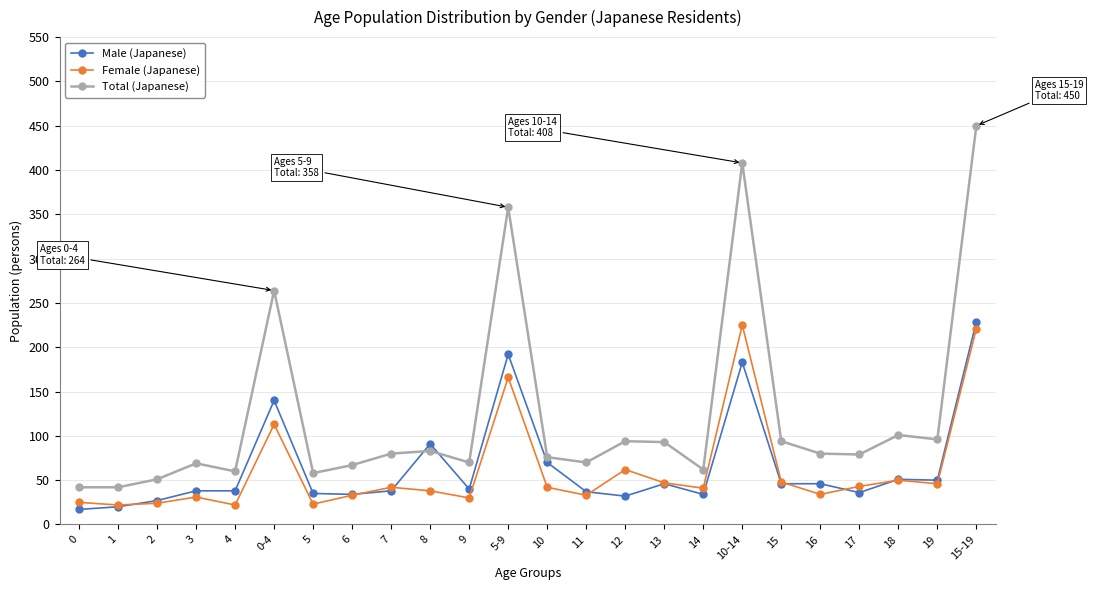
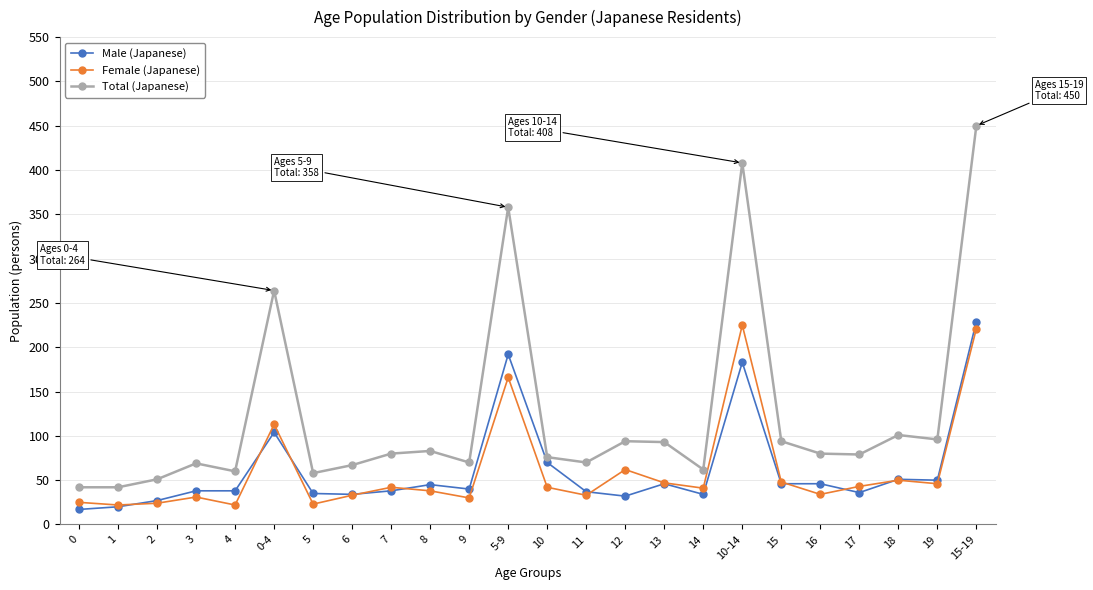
  {
    "Male (Japanese)": {
      "0": 20,
      "2": 30,
      "3": 40,
      "4": 40,
-     "0-4": 140,
+     "0-4": 100,
      "5": 40,
      "7": 40,
-     "8": 90,
+     "8": 50,
      "9": 40,
      "5-9": 190,
      "10": 70,
      "11": 40,
      "12": 30,
      "14": 30,
      "10-14": 180,
      "16": 50,
      "17": 40,
      "19": 50,
      "15-19": 230
    },
    "Female (Japanese)": {
      "0": 30,
      "2": 20,
      "3": 30,
      "4": 20,
      "0-4": 110,
      "5": 20,
      "7": 40,
      "8": 40,
      "9": 30,
      "5-9": 170,
      "10": 40,
      "11": 30,
      "12": 60,
      "14": 40,
      "10-14": 230,
      "16": 30,
      "17": 40,
      "19": 50,
      "15-19": 220
    },
    "Total (Japanese)": {
      "0": 40,
      "1": 40,
      "2": 50,
      "3": 70,
      "4": 60,
      "5": 60,
      "6": 70,
      "7": 80,
      "8": 80,
      "9": 70,
      "10": 80,
      "11": 70,
      "12": 90,
      "13": 90,
      "14": 60,
      "15": 90,
      "16": 80,
      "17": 80,
      "18": 100,
      "19": 100
    }
  }
